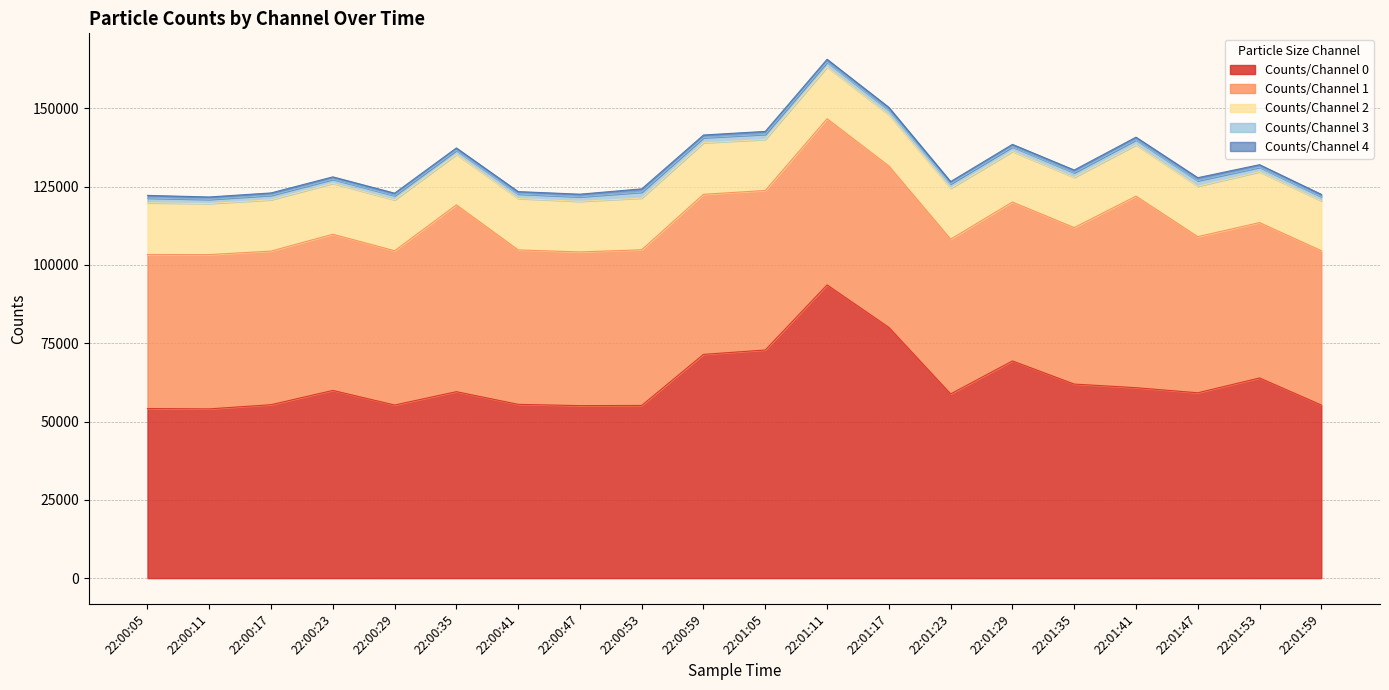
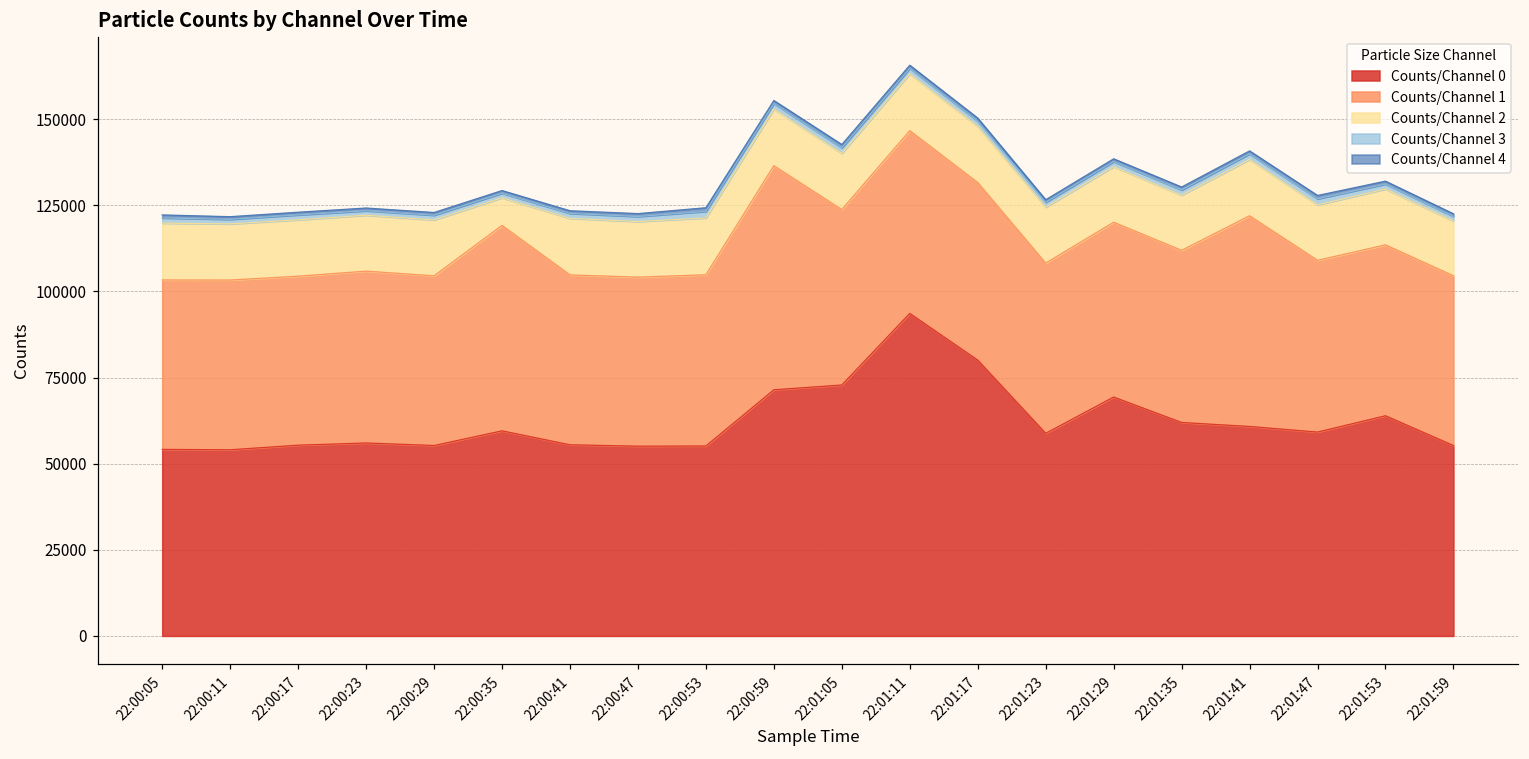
  {
    "Counts/Channel 0": {
      "22:00:05": 54000,
      "22:00:11": 54000,
      "22:00:17": 55000,
-     "22:00:23": 60000,
+     "22:00:23": 56000,
      "22:00:29": 55000,
      "22:00:35": 60000,
      "22:00:41": 55000,
      "22:00:47": 55000,
      "22:00:53": 55000,
      "22:00:59": 71000,
      "22:01:05": 73000,
      "22:01:11": 94000,
      "22:01:17": 80000,
      "22:01:23": 59000,
      "22:01:29": 69000,
      "22:01:35": 62000,
      "22:01:41": 61000,
      "22:01:47": 59000,
      "22:01:53": 64000,
      "22:01:59": 55000
    },
    "Counts/Channel 1": {
      "22:00:05": 49000,
      "22:00:11": 49000,
      "22:00:17": 49000,
      "22:00:23": 50000,
      "22:00:29": 49000,
      "22:00:35": 60000,
      "22:00:41": 49000,
      "22:00:47": 49000,
      "22:00:53": 50000,
-     "22:00:59": 51000,
+     "22:00:59": 65000,
      "22:01:05": 51000,
      "22:01:11": 53000,
      "22:01:17": 52000,
      "22:01:23": 49000,
      "22:01:29": 51000,
      "22:01:35": 50000,
      "22:01:41": 61000,
      "22:01:47": 50000,
      "22:01:53": 50000,
      "22:01:59": 49000
    },
    "Counts/Channel 2": {
      "22:00:05": 17000,
      "22:00:11": 16000,
      "22:00:17": 16000,
      "22:00:23": 16000,
      "22:00:29": 16000,
-     "22:00:35": 16000,
+     "22:00:35": 8000,
      "22:00:41": 16000,
      "22:00:47": 16000,
      "22:00:53": 17000,
      "22:00:59": 16000,
      "22:01:05": 16000,
      "22:01:11": 16000,
      "22:01:17": 16000,
      "22:01:23": 16000,
      "22:01:29": 16000,
      "22:01:35": 16000,
      "22:01:41": 16000,
      "22:01:47": 16000,
      "22:01:53": 16000,
      "22:01:59": 16000
    },
    "Counts/Channel 3": {
      "22:00:05": 2000,
      "22:00:47": 1000,
      "22:00:53": 2000,
      "22:00:59": 2000,
      "22:01:05": 2000,
      "22:01:11": 2000,
      "22:01:17": 1000,
      "22:01:35": 1000,
      "22:01:41": 2000,
      "22:01:47": 2000,
      "22:01:53": 1000
    },
    "Counts/Channel 4": {
      "22:00:05": 1000,
      "22:00:47": 1000,
      "22:00:53": 1000,
      "22:00:59": 1000,
      "22:01:05": 1000,
      "22:01:11": 1000,
      "22:01:17": 1000,
      "22:01:35": 1000,
      "22:01:41": 1000,
      "22:01:47": 1000,
      "22:01:53": 1000
    }
  }
